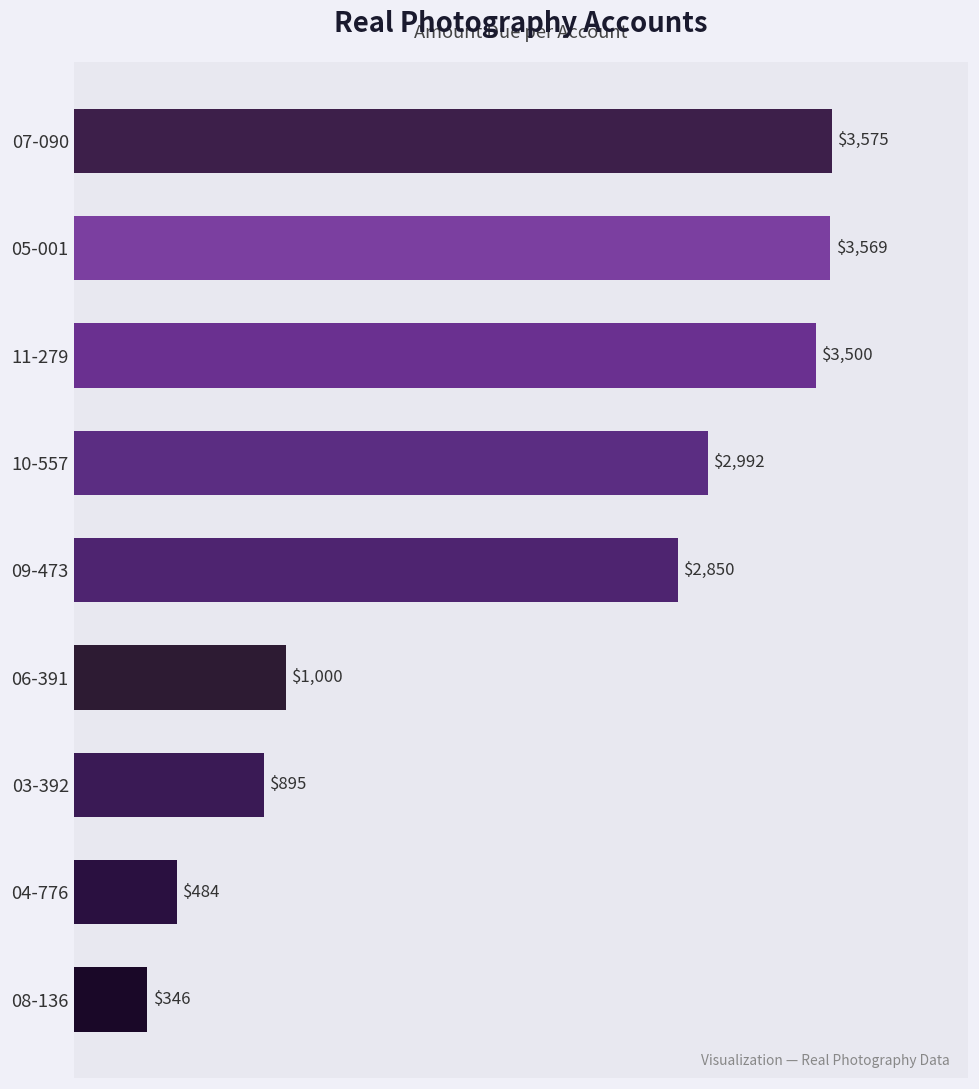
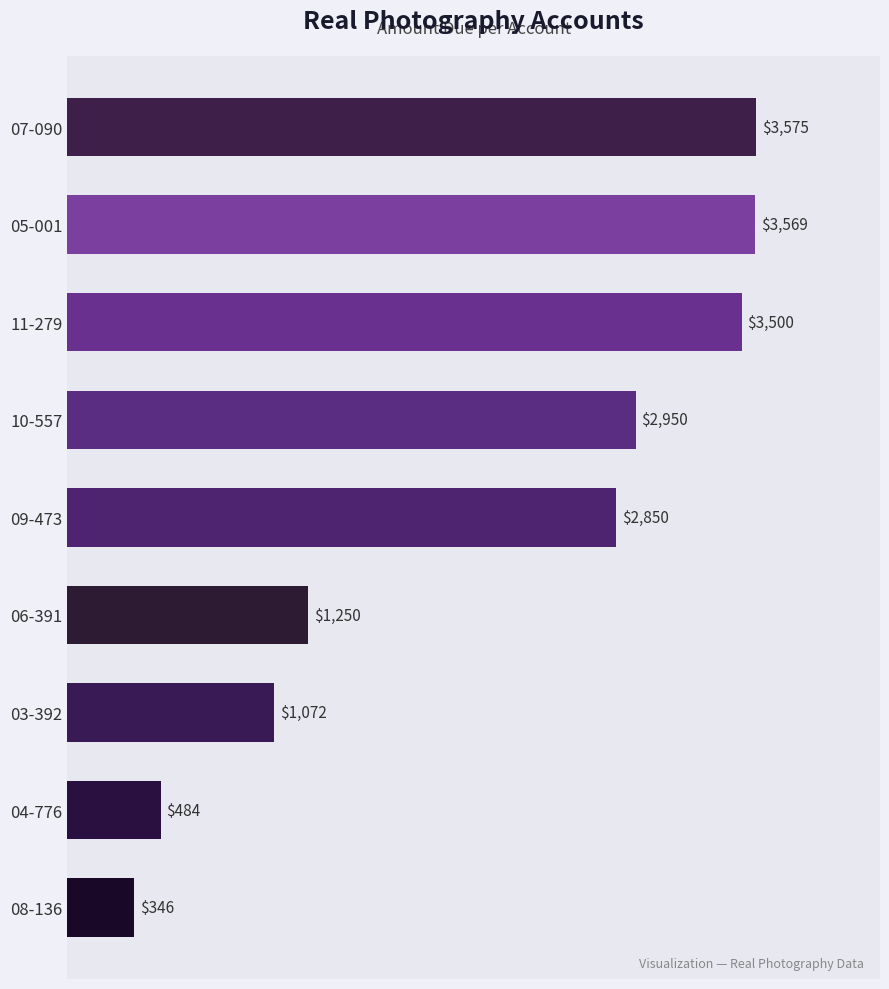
  {
    "07-090": "$3,575",
    "05-001": "$3,569",
    "11-279": "$3,500",
-   "10-557": "$2,992",
+   "10-557": "$2,950",
    "09-473": "$2,850",
-   "06-391": "$1,000",
-   "03-392": "$895",
+   "06-391": "$1,250",
+   "03-392": "$1,072",
    "04-776": "$484",
    "08-136": "$346"
  }
